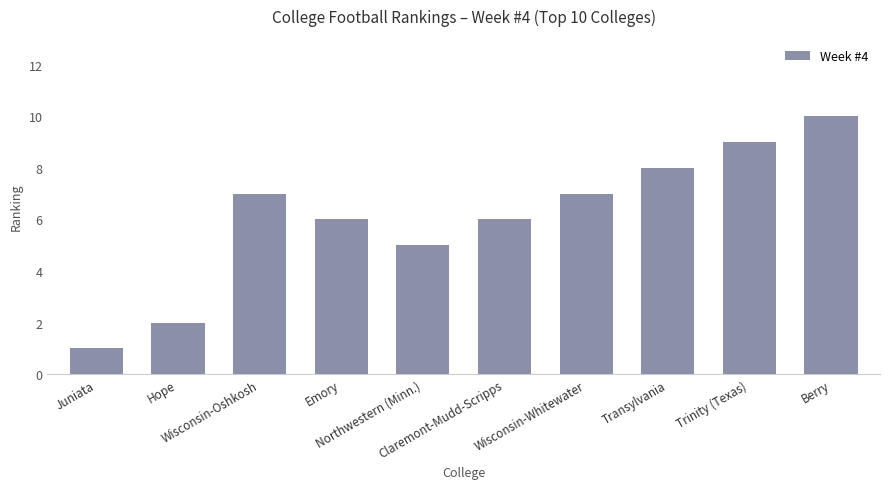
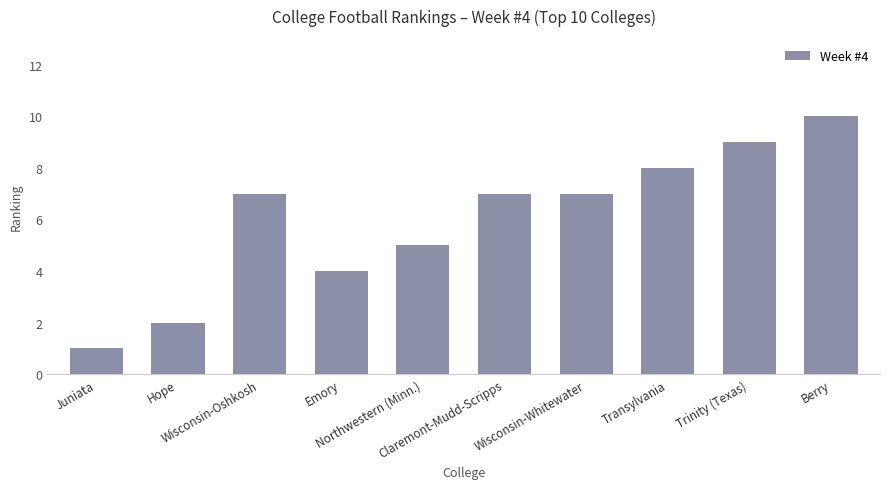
  {
    "Juniata": 1,
    "Hope": 2,
    "Wisconsin-Oshkosh": 7,
-   "Emory": 6,
+   "Emory": 4,
    "Northwestern (Minn.)": 5,
-   "Claremont-Mudd-Scripps": 6,
+   "Claremont-Mudd-Scripps": 7,
    "Wisconsin-Whitewater": 7,
    "Transylvania": 8,
    "Trinity (Texas)": 9,
    "Berry": 10
  }
